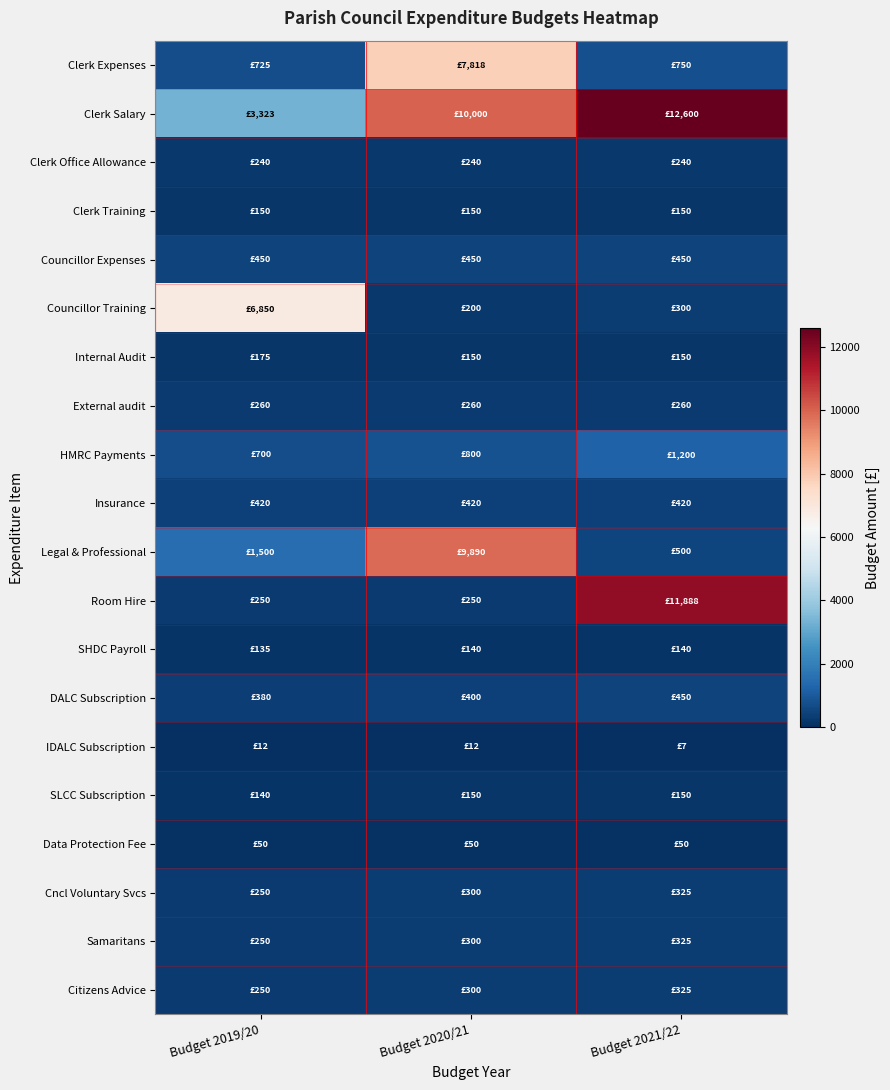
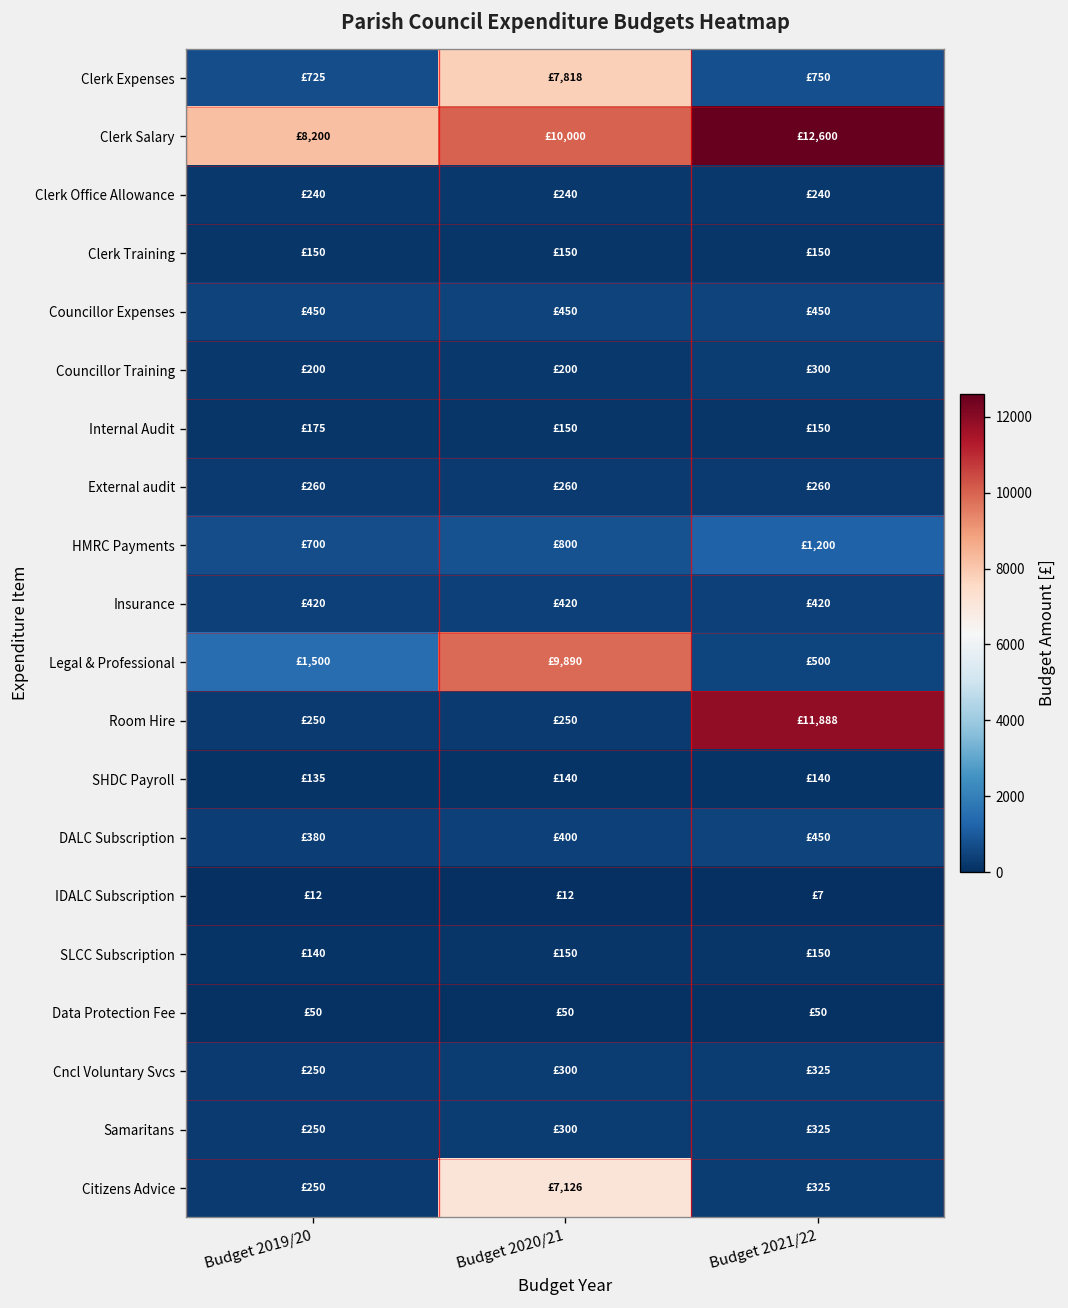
  {
    "Clerk Expenses": {
      "Budget 2019/20": "£725",
      "Budget 2020/21": "£7,818",
      "Budget 2021/22": "£750"
    },
    "Clerk Salary": {
-     "Budget 2019/20": "£3,323",
+     "Budget 2019/20": "£8,200",
      "Budget 2020/21": "£10,000",
      "Budget 2021/22": "£12,600"
    },
    "Clerk Office Allowance": {
      "Budget 2019/20": "£240",
      "Budget 2020/21": "£240",
      "Budget 2021/22": "£240"
    },
    "Clerk Training": {
      "Budget 2019/20": "£150",
      "Budget 2020/21": "£150",
      "Budget 2021/22": "£150"
    },
    "Councillor Expenses": {
      "Budget 2019/20": "£450",
      "Budget 2020/21": "£450",
      "Budget 2021/22": "£450"
    },
    "Councillor Training": {
-     "Budget 2019/20": "£6,850",
+     "Budget 2019/20": "£200",
      "Budget 2020/21": "£200",
      "Budget 2021/22": "£300"
    },
    "Internal Audit": {
      "Budget 2019/20": "£175",
      "Budget 2020/21": "£150",
      "Budget 2021/22": "£150"
    },
    "External audit": {
      "Budget 2019/20": "£260",
      "Budget 2020/21": "£260",
      "Budget 2021/22": "£260"
    },
    "HMRC Payments": {
      "Budget 2019/20": "£700",
      "Budget 2020/21": "£800",
      "Budget 2021/22": "£1,200"
    },
    "Insurance": {
      "Budget 2019/20": "£420",
      "Budget 2020/21": "£420",
      "Budget 2021/22": "£420"
    },
    "Legal & Professional": {
      "Budget 2019/20": "£1,500",
      "Budget 2020/21": "£9,890",
      "Budget 2021/22": "£500"
    },
    "Room Hire": {
      "Budget 2019/20": "£250",
      "Budget 2020/21": "£250",
      "Budget 2021/22": "£11,888"
    },
    "SHDC Payroll": {
      "Budget 2019/20": "£135",
      "Budget 2020/21": "£140",
      "Budget 2021/22": "£140"
    },
    "DALC Subscription": {
      "Budget 2019/20": "£380",
      "Budget 2020/21": "£400",
      "Budget 2021/22": "£450"
    },
    "IDALC Subscription": {
      "Budget 2019/20": "£12",
      "Budget 2020/21": "£12",
      "Budget 2021/22": "£7"
    },
    "SLCC Subscription": {
      "Budget 2019/20": "£140",
      "Budget 2020/21": "£150",
      "Budget 2021/22": "£150"
    },
    "Data Protection Fee": {
      "Budget 2019/20": "£50",
      "Budget 2020/21": "£50",
      "Budget 2021/22": "£50"
    },
    "Cncl Voluntary Svcs": {
      "Budget 2019/20": "£250",
      "Budget 2020/21": "£300",
      "Budget 2021/22": "£325"
    },
    "Samaritans": {
      "Budget 2019/20": "£250",
      "Budget 2020/21": "£300",
      "Budget 2021/22": "£325"
    },
    "Citizens Advice": {
      "Budget 2019/20": "£250",
-     "Budget 2020/21": "£300",
+     "Budget 2020/21": "£7,126",
      "Budget 2021/22": "£325"
    }
  }
